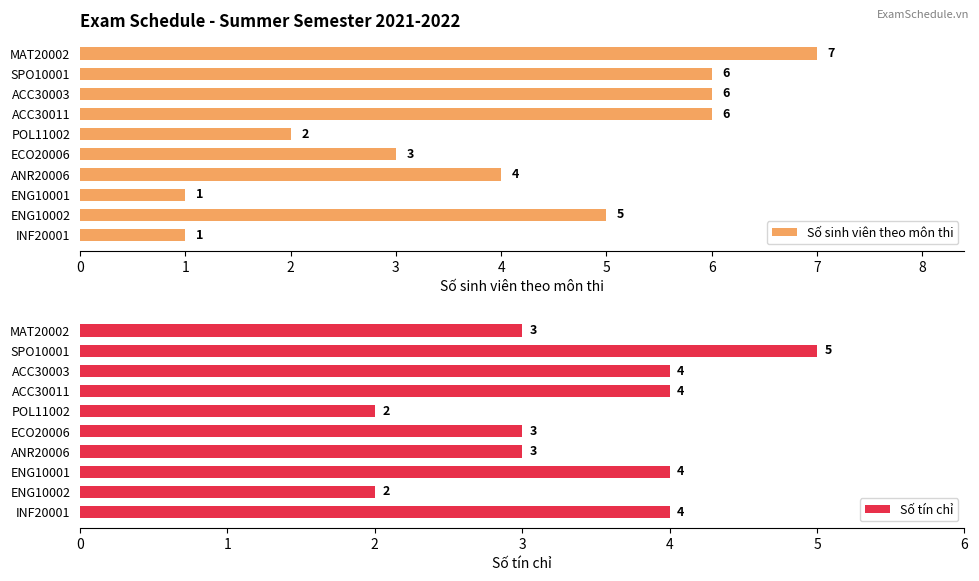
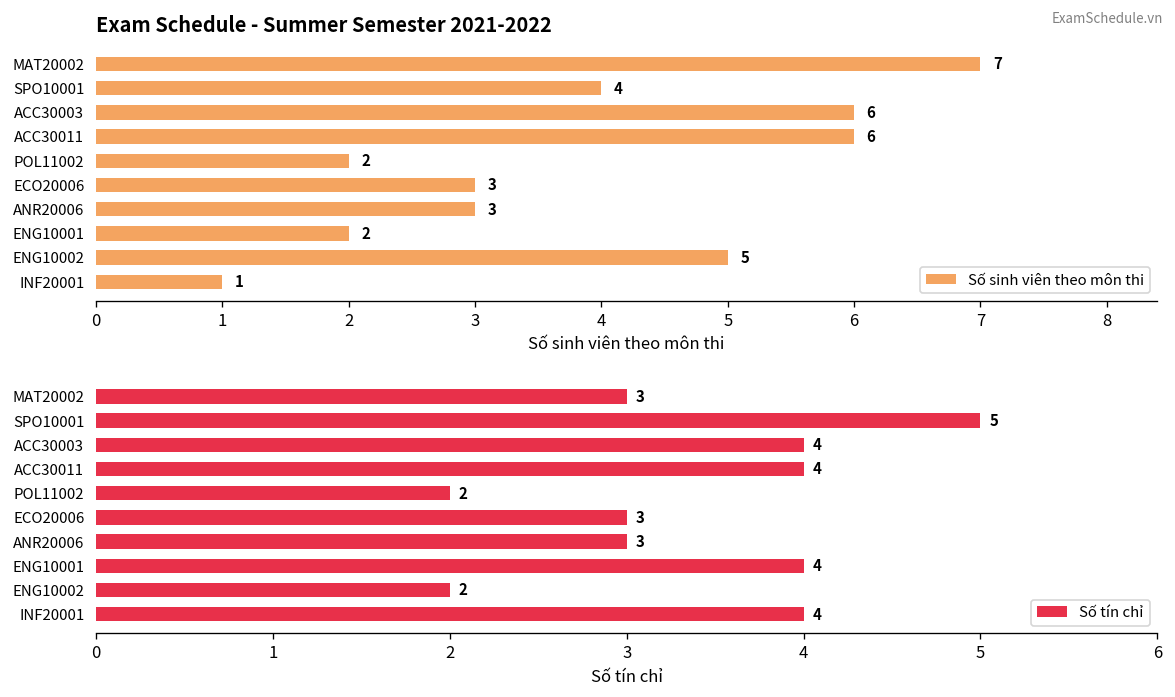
  {
    "Exam Schedule - Summer Semester 2021-2022": {
      "MAT20002": 7,
-     "SPO10001": 6,
+     "SPO10001": 4,
      "ACC30003": 6,
      "ACC30011": 6,
      "POL11002": 2,
      "ECO20006": 3,
-     "ANR20006": 4,
-     "ENG10001": 1,
+     "ANR20006": 3,
+     "ENG10001": 2,
      "ENG10002": 5,
      "INF20001": 1
    }
  }
